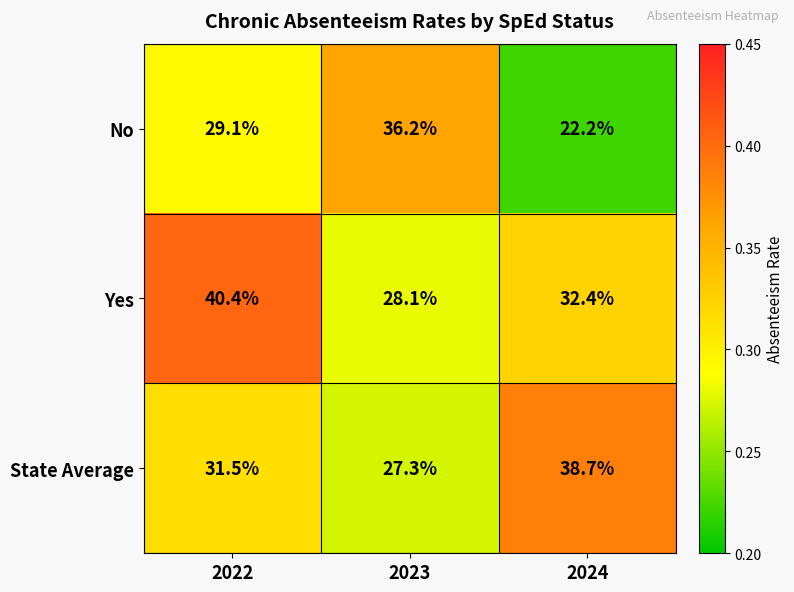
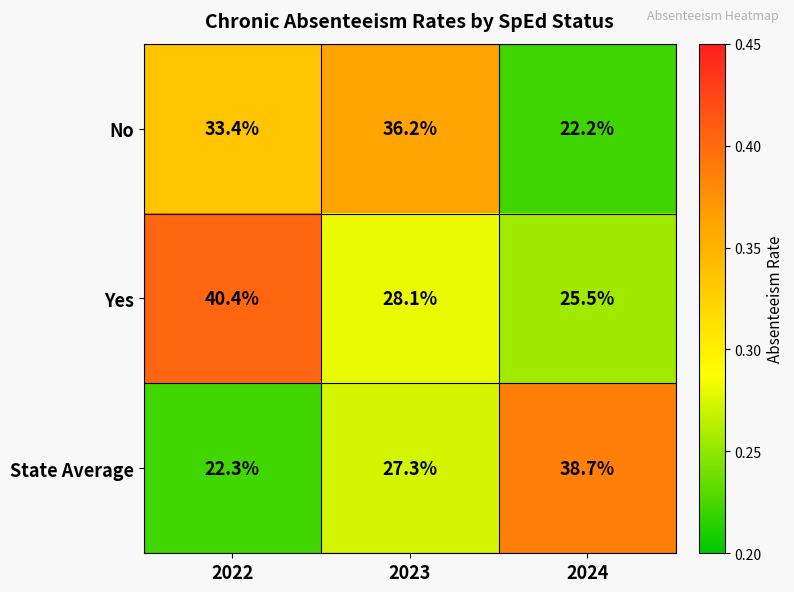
  {
    "No": {
-     "2022": "29.1%",
+     "2022": "33.4%",
      "2023": "36.2%",
      "2024": "22.2%"
    },
    "Yes": {
      "2022": "40.4%",
      "2023": "28.1%",
-     "2024": "32.4%"
+     "2024": "25.5%"
    },
    "State Average": {
-     "2022": "31.5%",
+     "2022": "22.3%",
      "2023": "27.3%",
      "2024": "38.7%"
    }
  }
